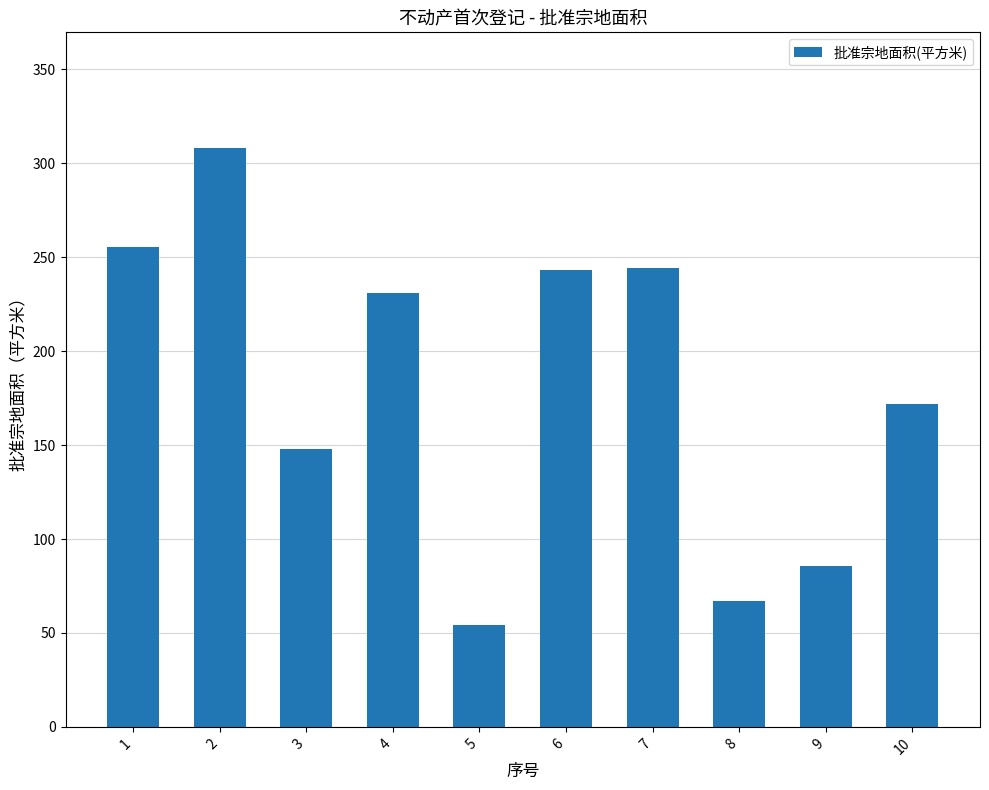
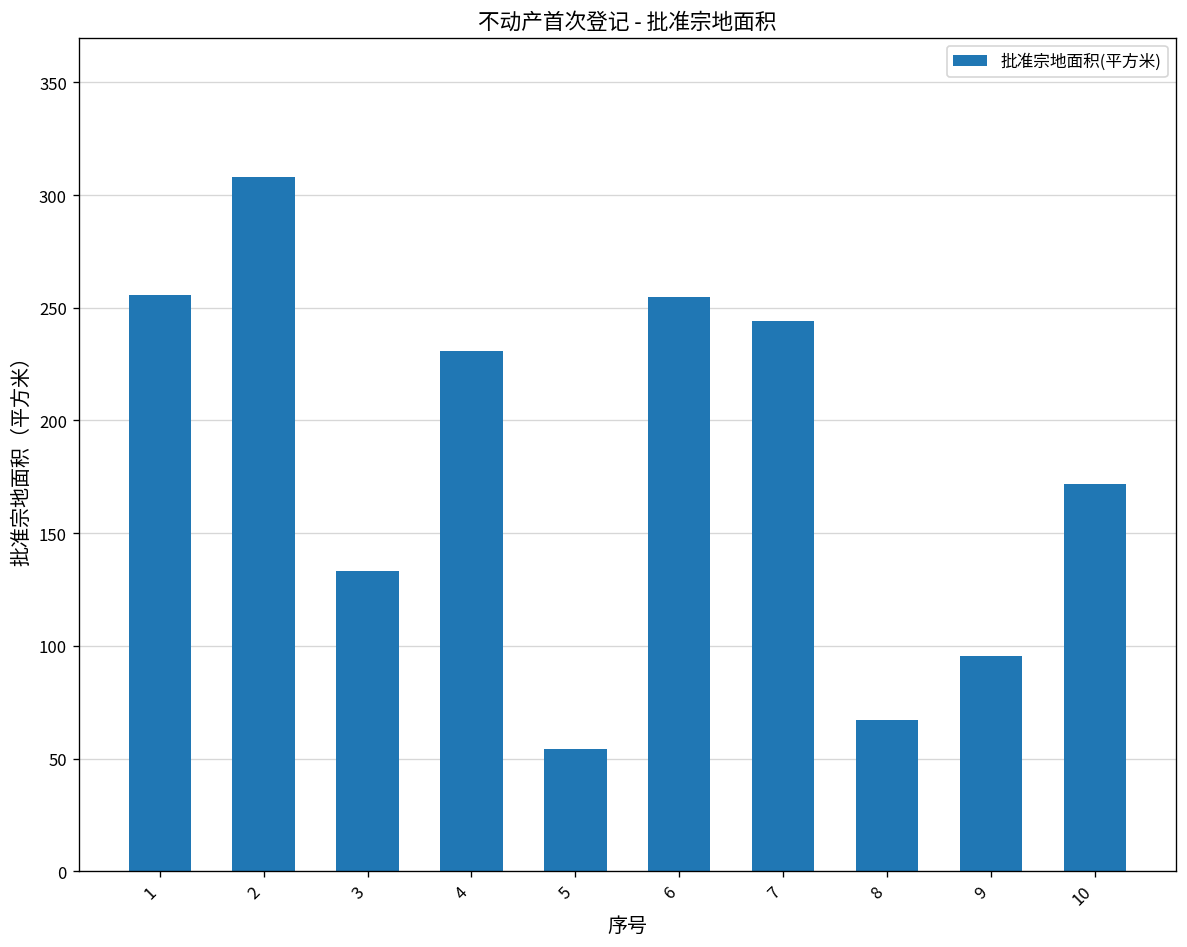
  {
    "1": 255,
    "2": 308,
-   "3": 148,
+   "3": 133,
    "4": 231,
    "5": 54,
-   "6": 243,
+   "6": 255,
    "7": 244,
    "8": 67,
-   "9": 86,
+   "9": 95,
    "10": 172
  }
